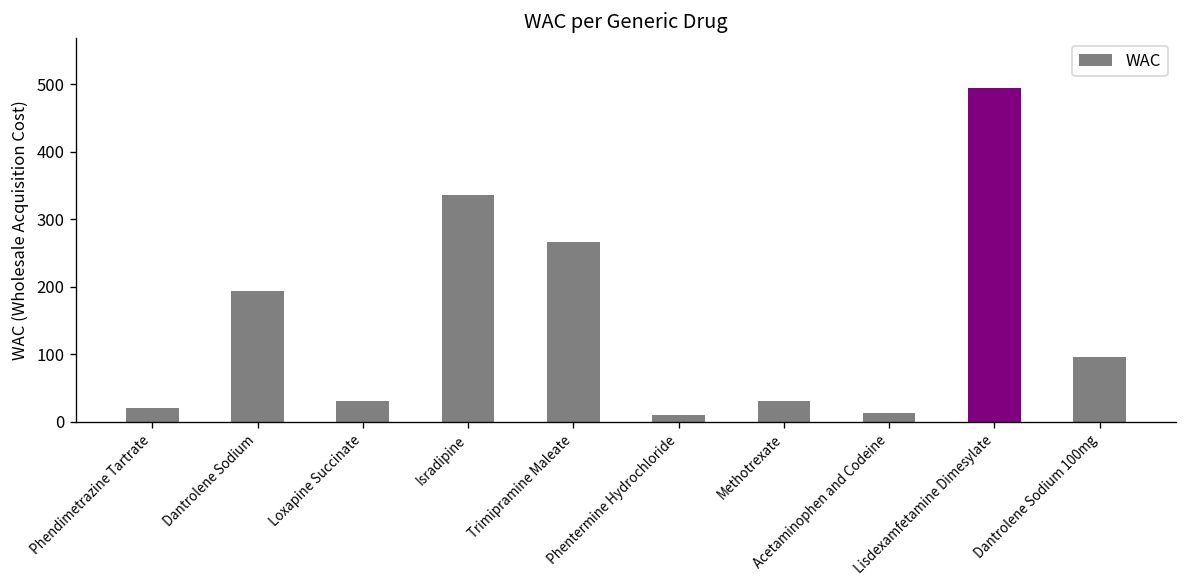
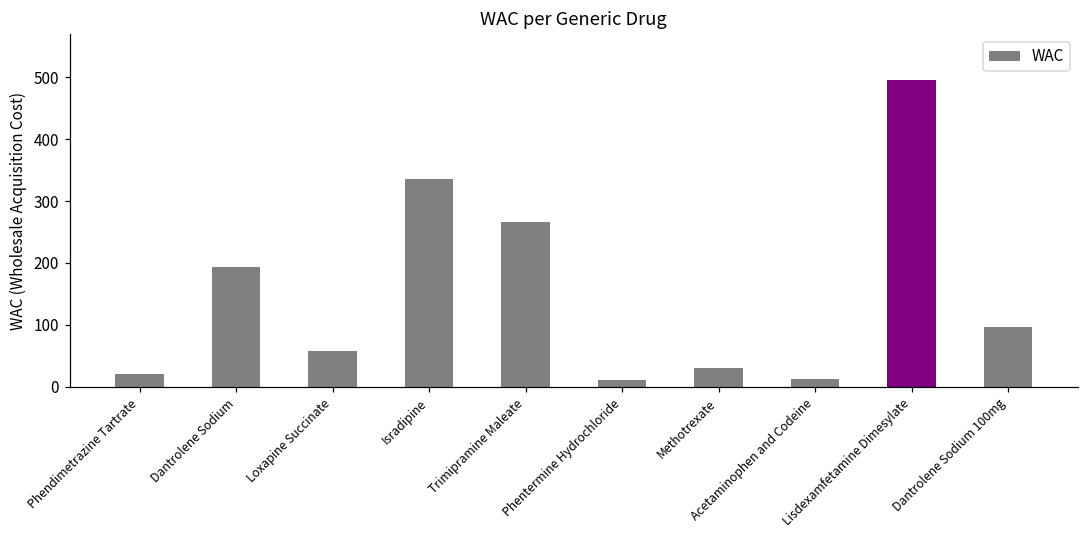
  {
    "Phendimetrazine Tartrate": 20,
    "Dantrolene Sodium": 190,
-   "Loxapine Succinate": 30,
+   "Loxapine Succinate": 60,
    "Isradipine": 340,
    "Trimipramine Maleate": 270,
    "Phentermine Hydrochloride": 10,
    "Methotrexate": 30,
    "Acetaminophen and Codeine": 10,
    "Lisdexamfetamine Dimesylate": 500,
    "Dantrolene Sodium 100mg": 100
  }
